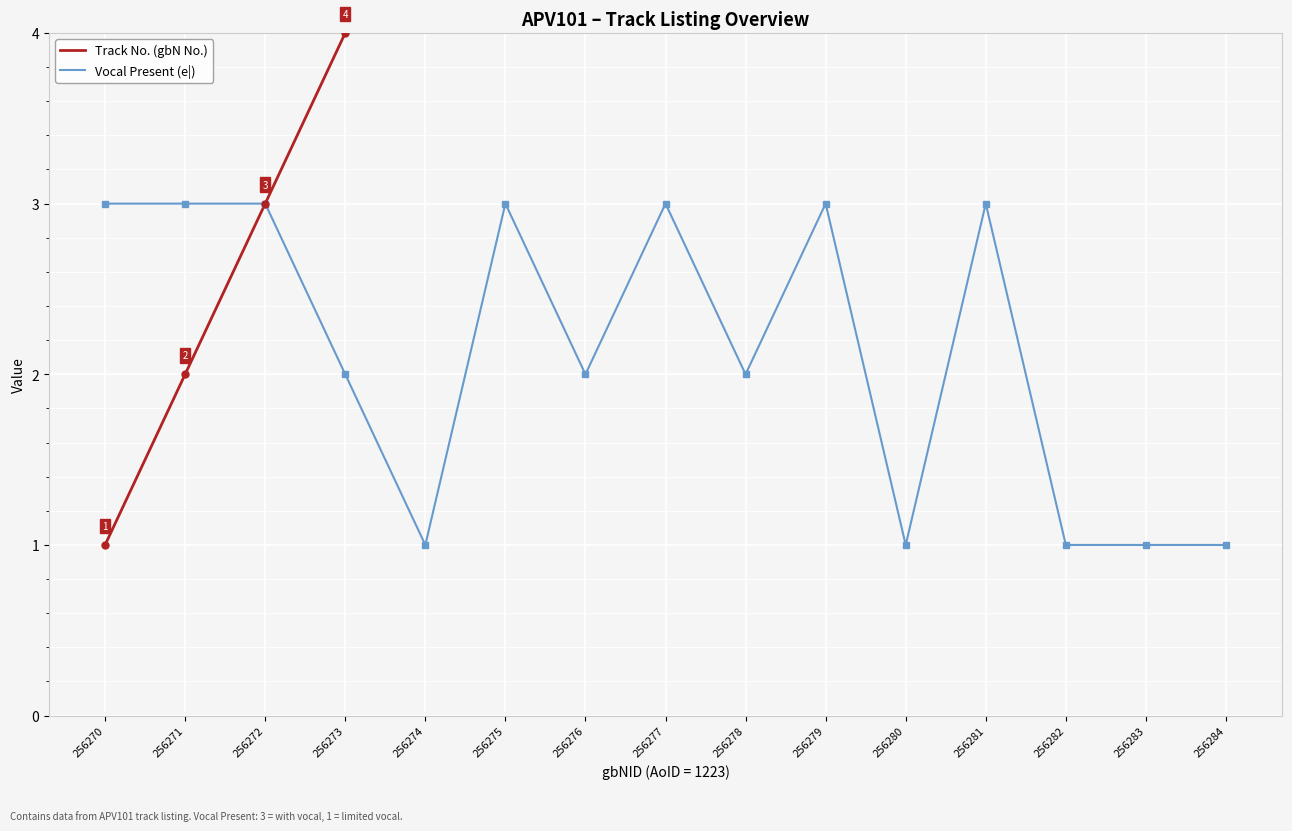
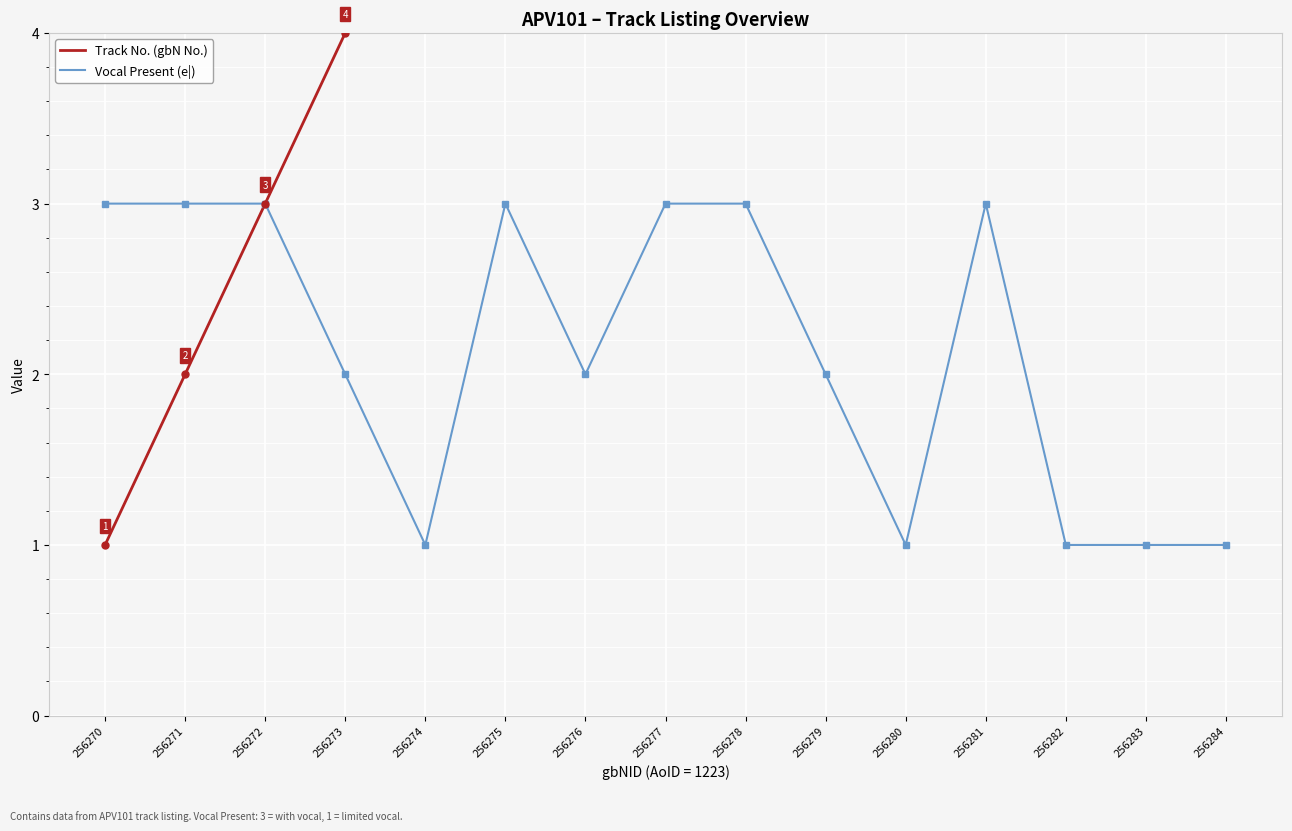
  {
    "Vocal Present (e|)": {
      "256270": 3,
      "256271": 3,
      "256273": 2,
      "256274": 1,
      "256275": 3,
      "256276": 2,
      "256277": 3,
-     "256278": 2,
-     "256279": 3,
+     "256278": 3,
+     "256279": 2,
      "256280": 1,
      "256281": 3,
      "256282": 1,
      "256283": 1,
      "256284": 1
    }
  }
